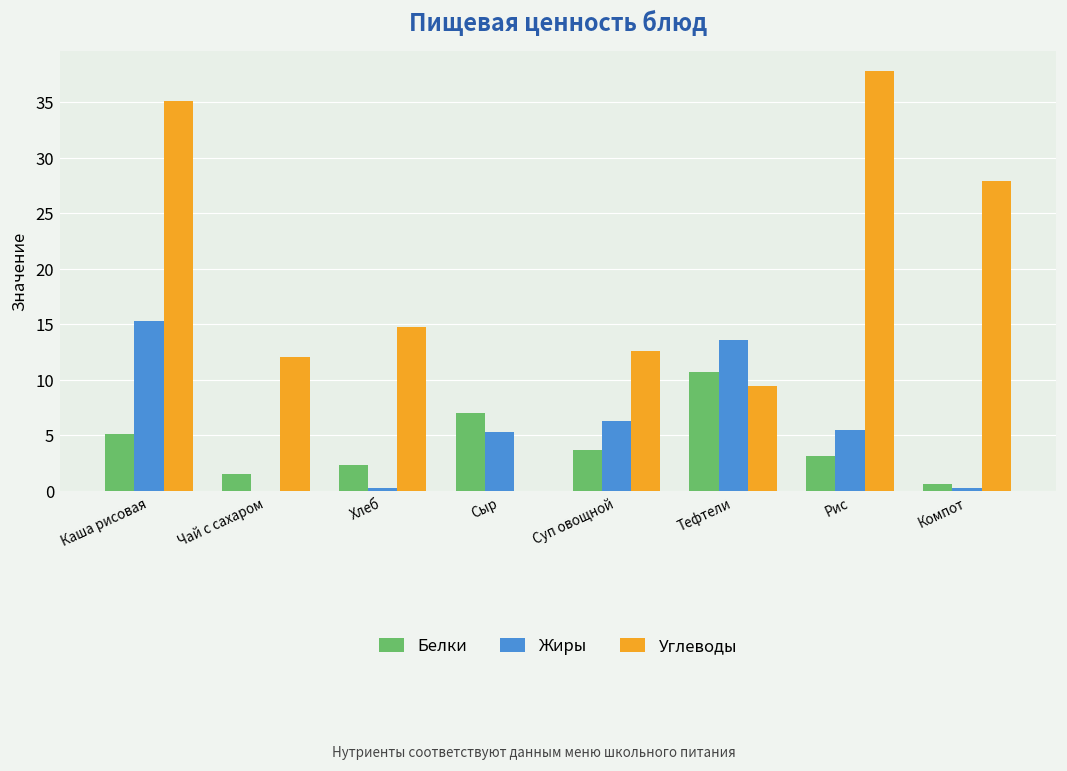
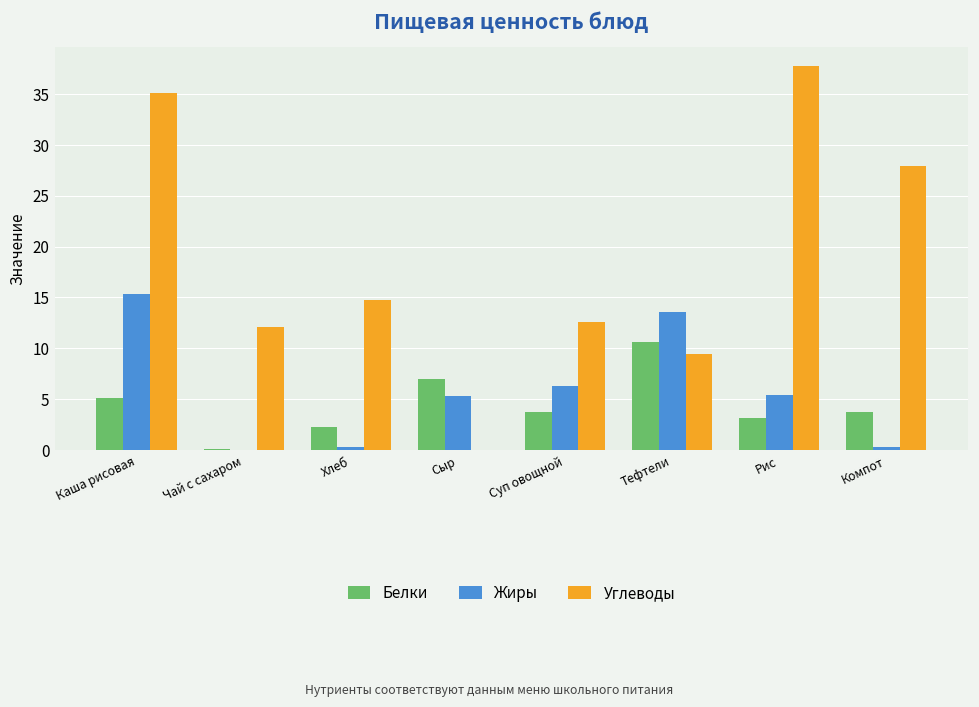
  {
    "Белки": {
      "Каша рисовая": 5,
-     "Чай с сахаром": 2,
+     "Чай с сахаром": 0,
      "Хлеб": 2,
      "Сыр": 7,
      "Суп овощной": 4,
      "Тефтели": 11,
      "Рис": 3,
-     "Компот": 1
+     "Компот": 4
    },
    "Жиры": {
      "Каша рисовая": 15,
      "Чай с сахаром": 0,
      "Сыр": 5,
      "Суп овощной": 6,
      "Тефтели": 14,
      "Рис": 5
    },
    "Углеводы": {
      "Каша рисовая": 35,
      "Чай с сахаром": 12,
      "Хлеб": 15,
      "Сыр": 0,
      "Суп овощной": 13,
      "Тефтели": 9,
      "Рис": 38,
      "Компот": 28
    }
  }
